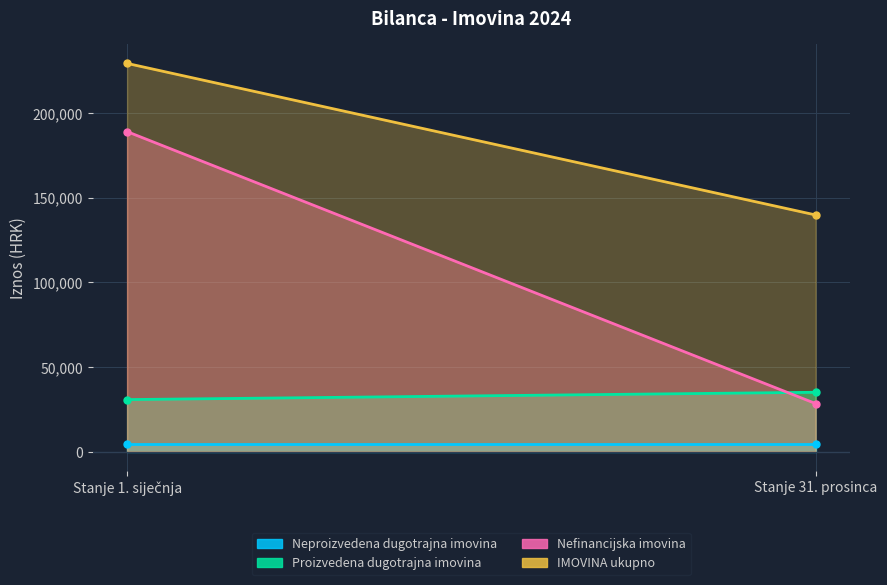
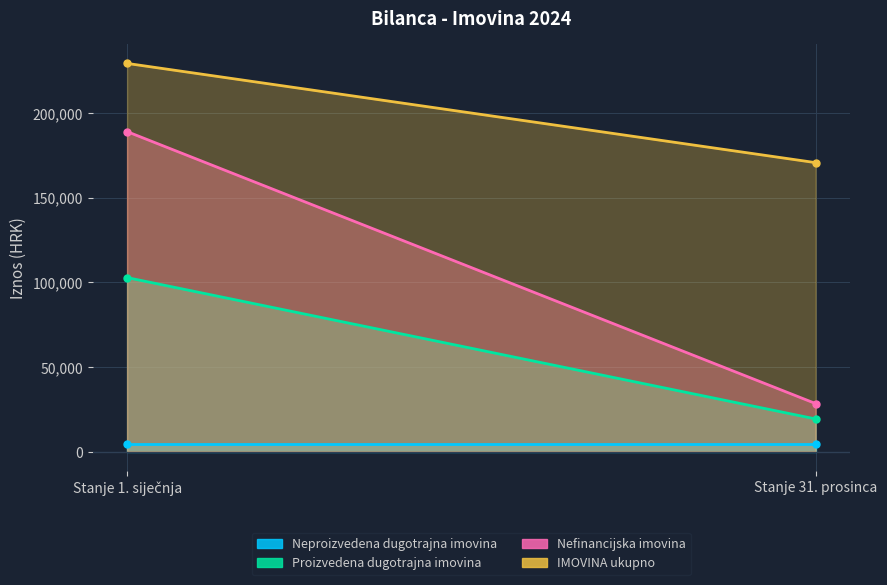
  {
    "Neproizvedena dugotrajna imovina": {
      "Stanje 1. siječnja": "4,000",
      "Stanje 31. prosinca": "4,000"
    },
    "Proizvedena dugotrajna imovina": {
-     "Stanje 1. siječnja": "31,000",
-     "Stanje 31. prosinca": "35,000"
+     "Stanje 1. siječnja": "103,000",
+     "Stanje 31. prosinca": "19,000"
    },
    "Nefinancijska imovina": {
      "Stanje 1. siječnja": "189,000",
      "Stanje 31. prosinca": "28,000"
    },
    "IMOVINA ukupno": {
      "Stanje 1. siječnja": "229,000",
-     "Stanje 31. prosinca": "140,000"
+     "Stanje 31. prosinca": "171,000"
    }
  }
